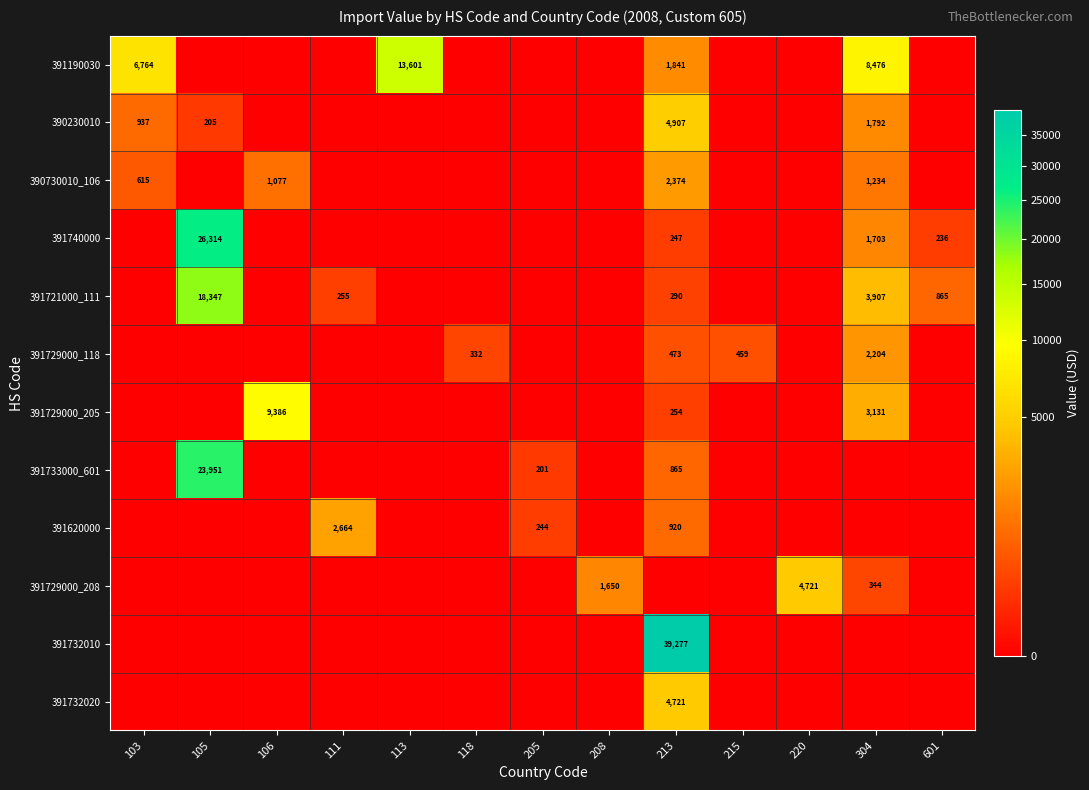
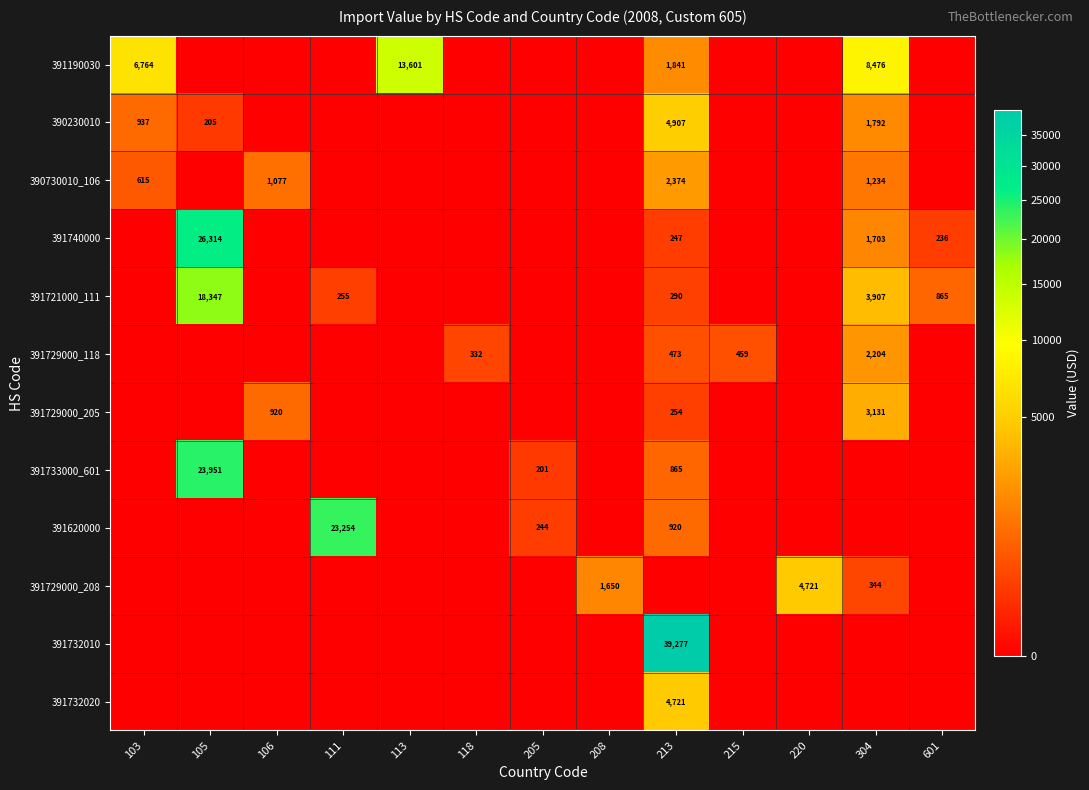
  {
    "391190030": {
      "103": "6,764",
      "113": "13,601",
      "213": "1,841",
      "304": "8,476"
    },
    "390230010": {
      "103": "937",
      "105": "205",
      "213": "4,907",
      "304": "1,792"
    },
    "390730010_106": {
      "103": "615",
      "106": "1,077",
      "213": "2,374",
      "304": "1,234"
    },
    "391740000": {
      "105": "26,314",
      "213": "247",
      "304": "1,703",
      "601": "236"
    },
    "391721000_111": {
      "105": "18,347",
      "111": "255",
      "213": "290",
      "304": "3,907",
      "601": "865"
    },
    "391729000_118": {
      "118": "332",
      "213": "473",
      "215": "459",
      "304": "2,204"
    },
    "391729000_205": {
-     "106": "9,386",
+     "106": "920",
      "213": "254",
      "304": "3,131"
    },
    "391733000_601": {
      "105": "23,951",
      "205": "201",
      "213": "865"
    },
    "391620000": {
-     "111": "2,664",
+     "111": "23,254",
      "205": "244",
      "213": "920"
    },
    "391729000_208": {
      "208": "1,650",
      "220": "4,721",
      "304": "344"
    },
    "391732010": {
      "213": "39,277"
    },
    "391732020": {
      "213": "4,721"
    }
  }
